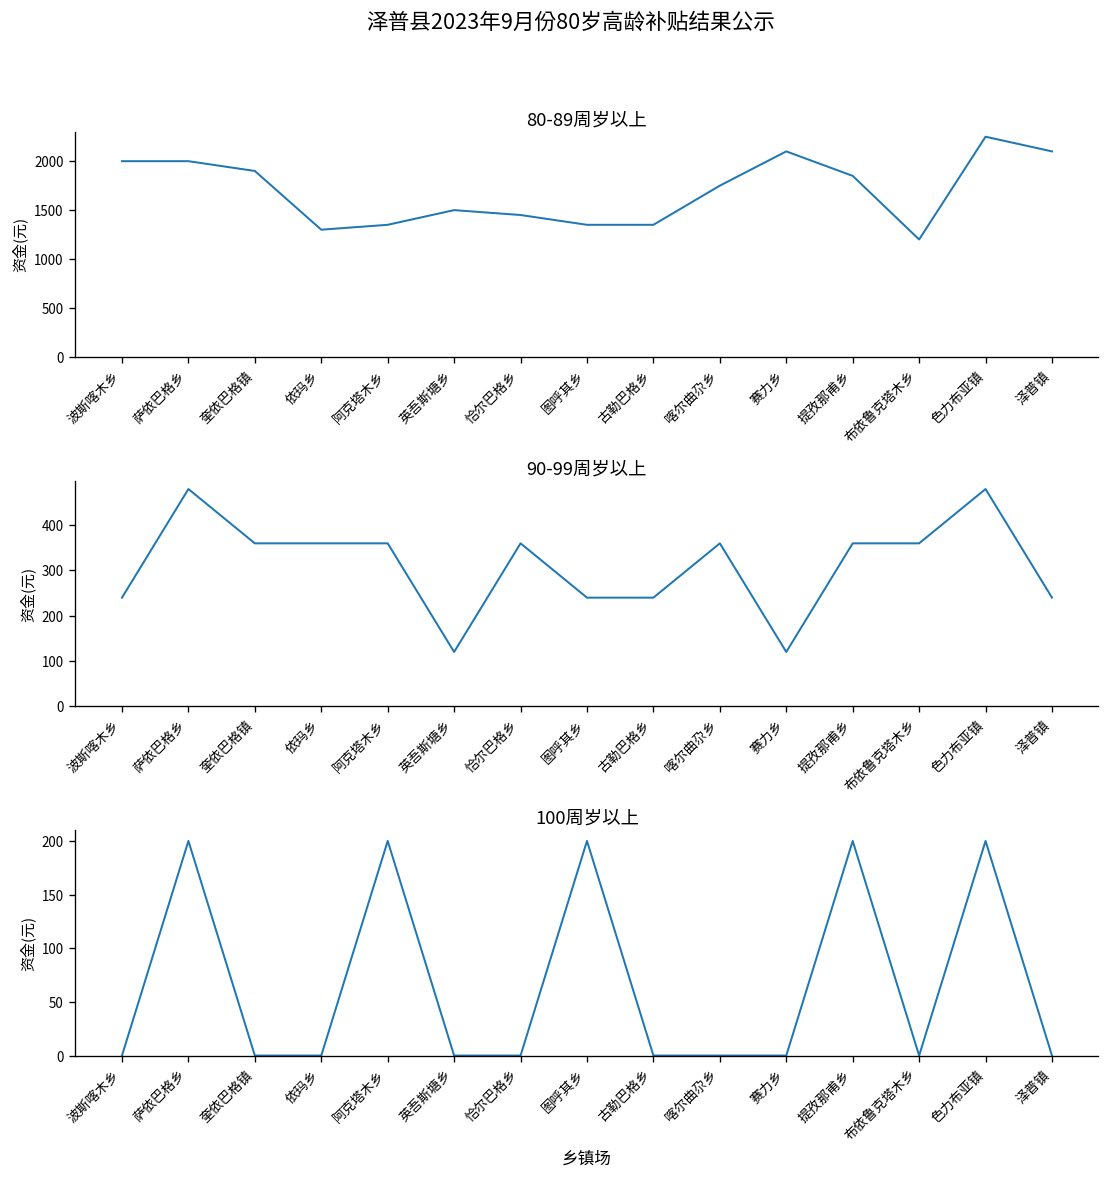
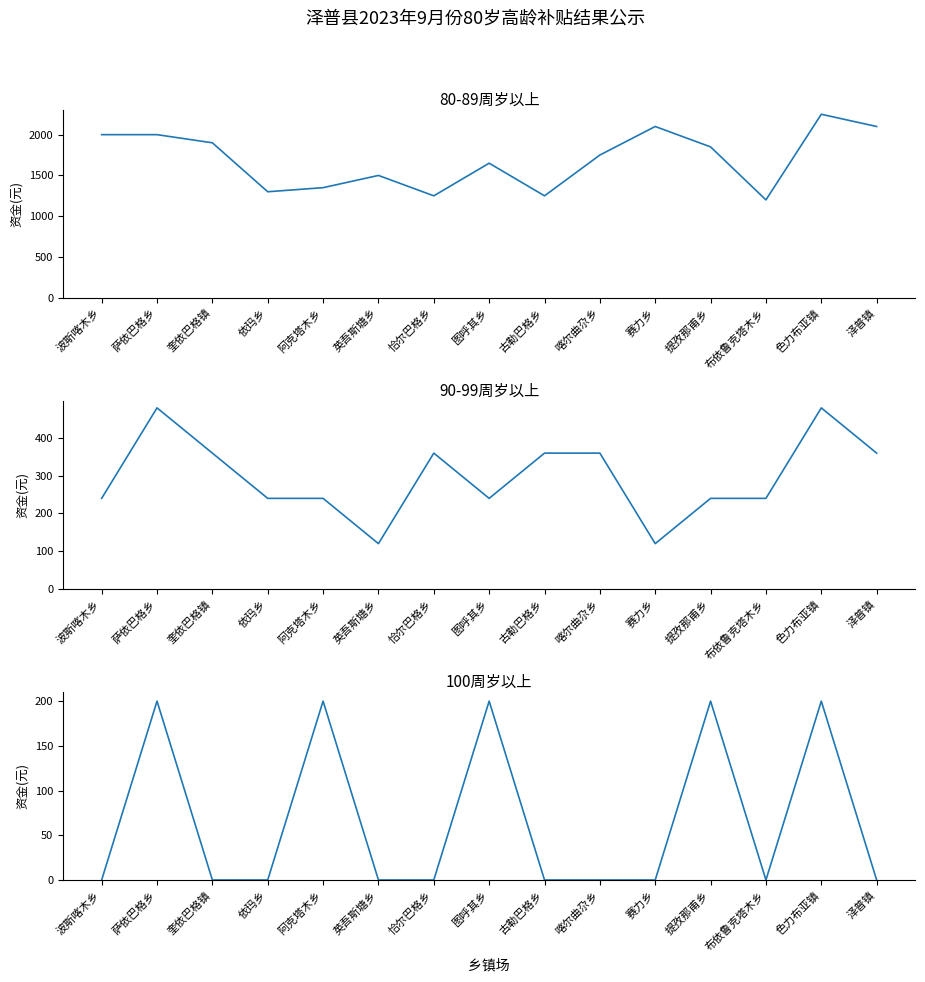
  {
    "80-89周岁以上": {
      "波斯喀木乡": 2000,
      "萨依巴格乡": 2000,
      "奎依巴格镇": 1900,
      "依玛乡": 1300,
      "阿克塔木乡": 1400,
      "英吾斯塘乡": 1500,
-     "恰尔巴格乡": 1500,
-     "图呼其乡": 1400,
-     "古勒巴格乡": 1400,
+     "恰尔巴格乡": 1300,
+     "图呼其乡": 1700,
+     "古勒巴格乡": 1300,
      "喀尔曲尕乡": 1800,
      "赛力乡": 2100,
      "提孜那甫乡": 1900,
      "布依鲁克塔木乡": 1200,
      "色力布亚镇": 2300,
      "泽普镇": 2100
    },
    "90-99周岁以上": {
      "波斯喀木乡": 240,
      "萨依巴格乡": 480,
      "奎依巴格镇": 360,
-     "依玛乡": 360,
-     "阿克塔木乡": 360,
+     "依玛乡": 240,
+     "阿克塔木乡": 240,
      "英吾斯塘乡": 120,
      "恰尔巴格乡": 360,
      "图呼其乡": 240,
-     "古勒巴格乡": 240,
+     "古勒巴格乡": 360,
      "喀尔曲尕乡": 360,
      "赛力乡": 120,
-     "提孜那甫乡": 360,
-     "布依鲁克塔木乡": 360,
+     "提孜那甫乡": 240,
+     "布依鲁克塔木乡": 240,
      "色力布亚镇": 480,
-     "泽普镇": 240
+     "泽普镇": 360
    },
    "100周岁以上": {
      "波斯喀木乡": 0,
      "萨依巴格乡": 200,
      "奎依巴格镇": 0,
      "依玛乡": 0,
      "阿克塔木乡": 200,
      "英吾斯塘乡": 0,
      "恰尔巴格乡": 0,
      "图呼其乡": 200,
      "古勒巴格乡": 0,
      "喀尔曲尕乡": 0,
      "赛力乡": 0,
      "提孜那甫乡": 200,
      "布依鲁克塔木乡": 0,
      "色力布亚镇": 200,
      "泽普镇": 0
    }
  }
